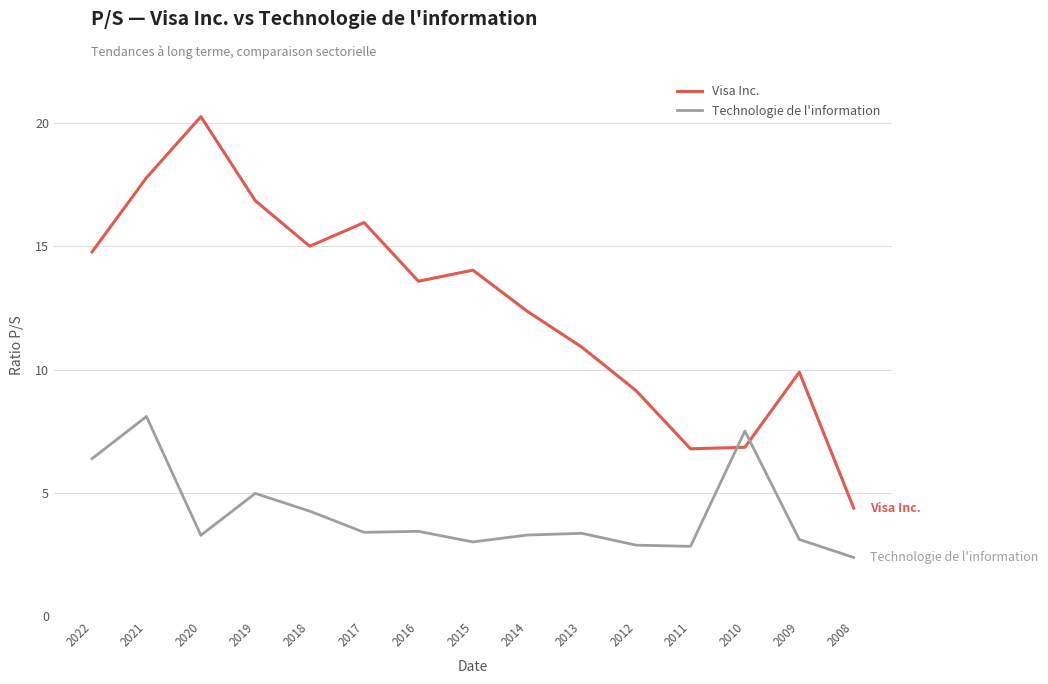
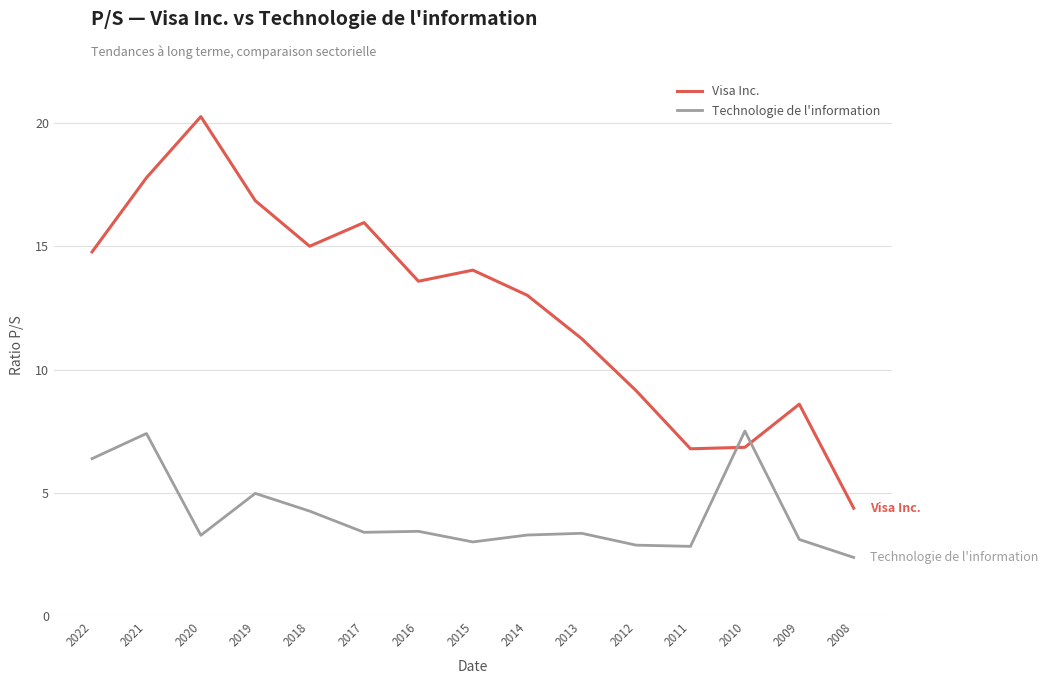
  {
    "Visa Inc.": {
      "2022": 14.8,
      "2021": 17.8,
      "2020": 20.3,
      "2019": 16.9,
      "2018": 15.0,
      "2017": 16.0,
      "2016": 13.6,
      "2015": 14.0,
-     "2014": 12.4,
-     "2013": 10.9,
+     "2014": 13.0,
+     "2013": 11.3,
      "2012": 9.2,
      "2011": 6.8,
      "2010": 6.9,
-     "2009": 9.9,
+     "2009": 8.6,
      "2008": 4.4
    },
    "Technologie de l'information": {
      "2022": 6.4,
-     "2021": 8.1,
+     "2021": 7.4,
      "2020": 3.3,
      "2019": 5.0,
      "2018": 4.3,
      "2017": 3.4,
      "2016": 3.4,
      "2015": 3.0,
      "2014": 3.3,
      "2013": 3.4,
      "2012": 2.9,
      "2011": 2.8,
      "2010": 7.5,
      "2009": 3.1,
      "2008": 2.4
    }
  }
